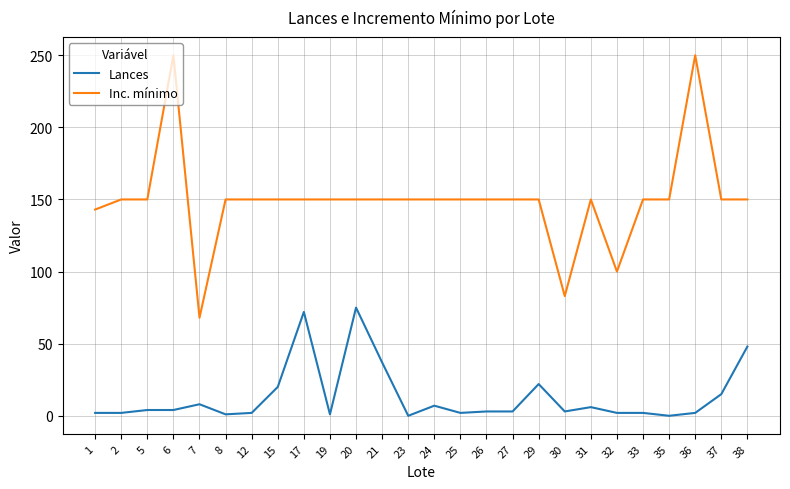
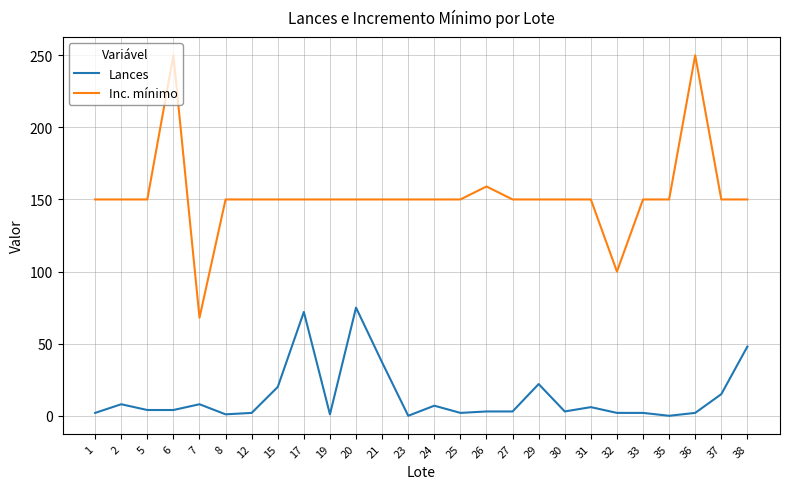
  {
    "Lances": {
      "1": 2,
-     "2": 2,
+     "2": 8,
      "5": 4,
      "6": 4,
      "7": 8,
      "8": 1,
      "12": 2,
      "15": 20,
      "17": 72,
      "19": 1,
      "20": 75,
      "21": 37,
      "23": 0,
      "24": 7,
      "25": 2,
      "26": 3,
      "27": 3,
      "29": 22,
      "30": 3,
      "31": 6,
      "32": 2,
      "33": 2,
      "35": 0,
      "36": 2,
      "37": 15,
      "38": 48
    },
    "Inc. mínimo": {
-     "1": 143,
+     "1": 150,
      "2": 150,
      "5": 150,
      "7": 68,
      "8": 150,
      "12": 150,
      "15": 150,
      "17": 150,
      "19": 150,
      "20": 150,
      "21": 150,
      "23": 150,
      "24": 150,
      "25": 150,
-     "26": 150,
+     "26": 159,
      "27": 150,
      "29": 150,
-     "30": 83,
+     "30": 150,
      "31": 150,
      "32": 100,
      "33": 150,
      "35": 150,
      "36": 250,
      "37": 150,
      "38": 150
    }
  }
